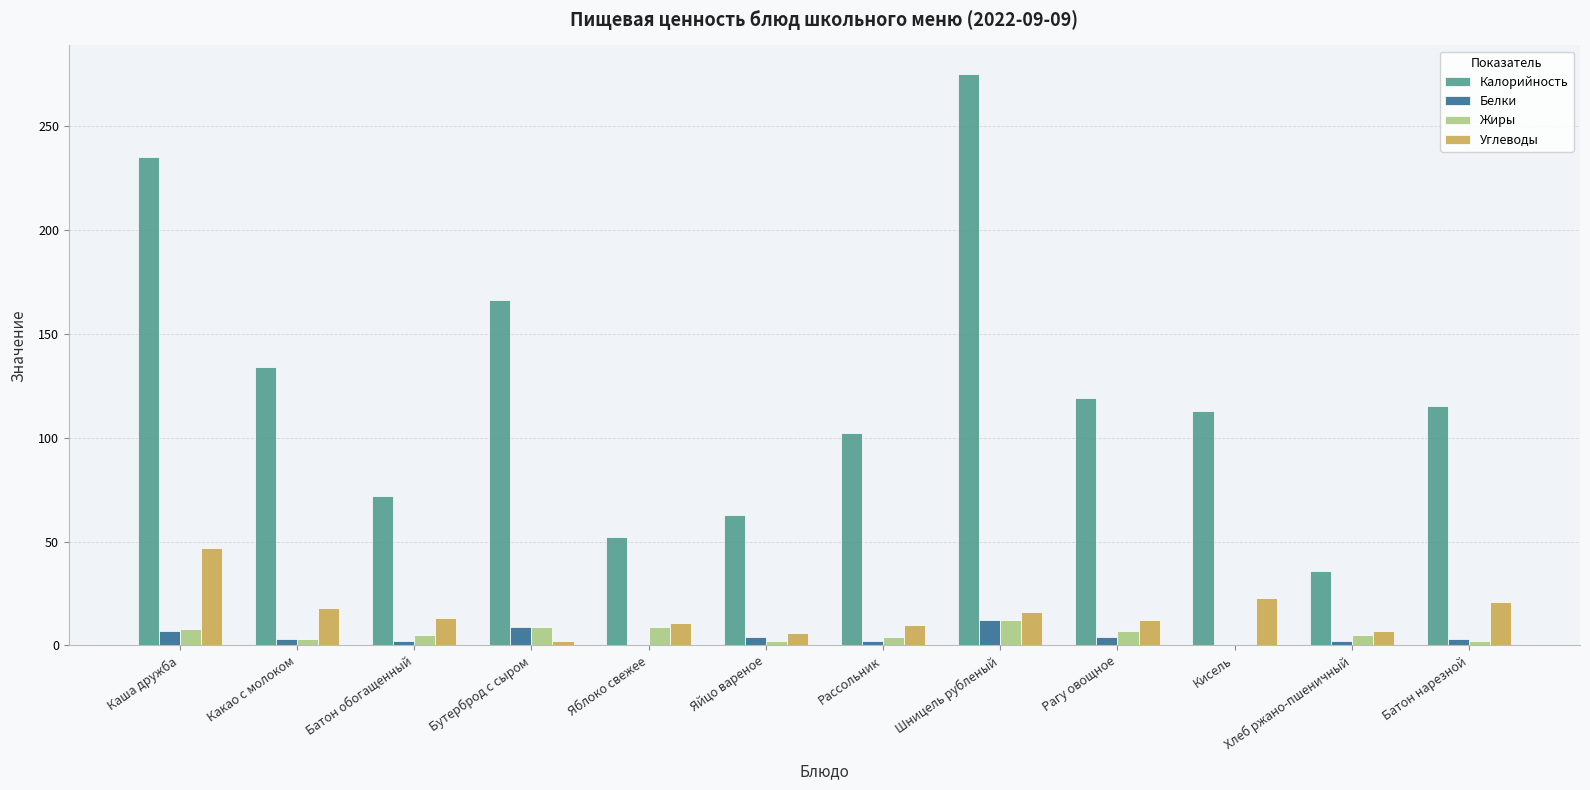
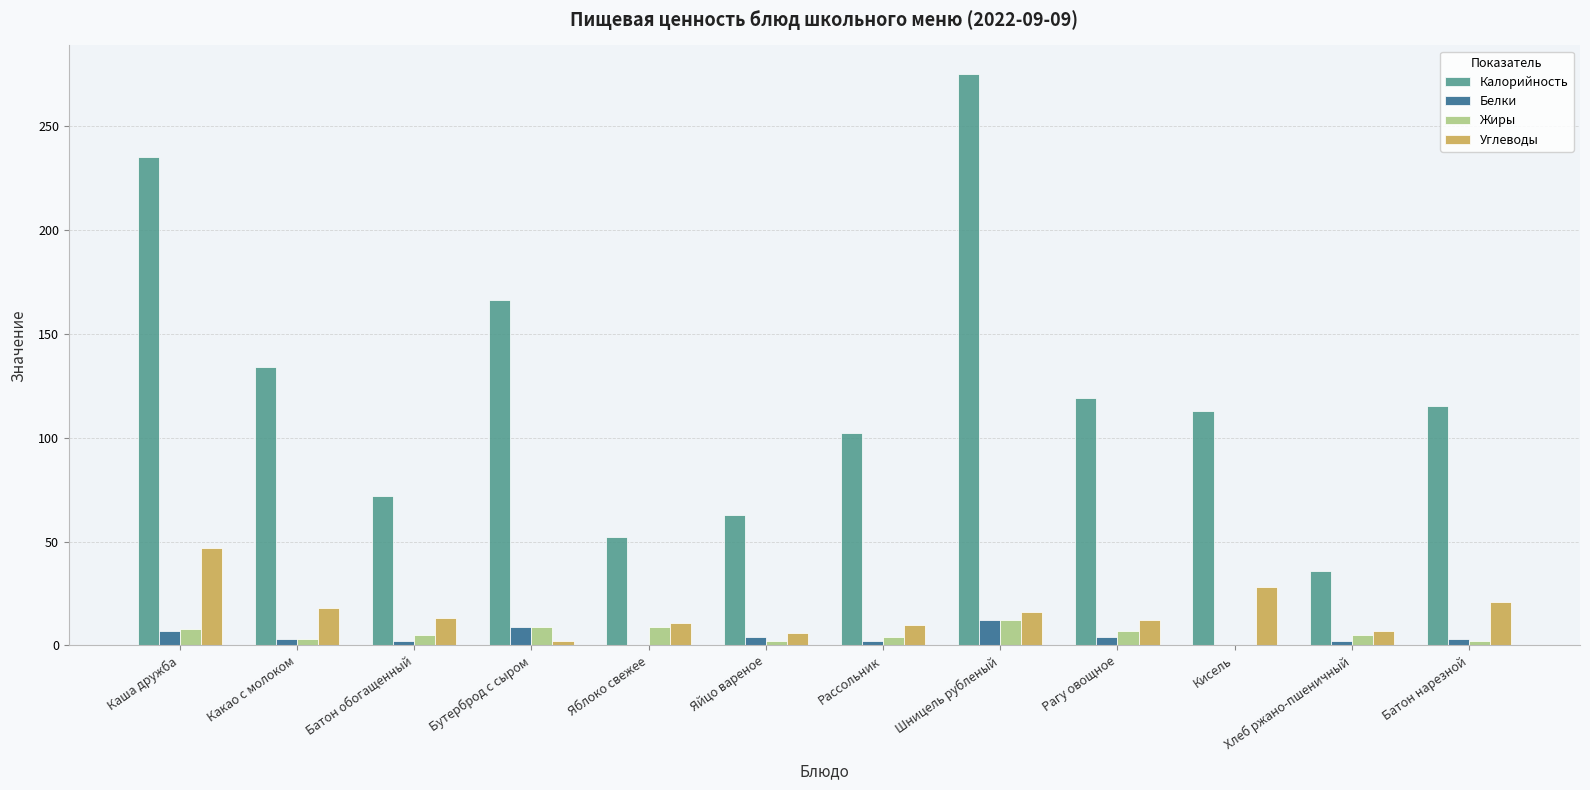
  {
    "Жиры": {
      "Каша дружба": 8,
      "Какао с молоком": 3,
      "Батон обогащенный": 5,
      "Бутерброд с сыром": 9,
      "Яблоко свежее": 9,
      "Яйцо вареное": 2,
      "Рассольник": 4,
      "Шницель рубленый": 12,
      "Рагу овощное": 7,
      "Кисель": 0,
      "Хлеб ржано-пшеничный": 5,
      "Батон нарезной": 2
    },
    "Углеводы": {
      "Каша дружба": 47,
      "Какао с молоком": 18,
      "Батон обогащенный": 13,
      "Бутерброд с сыром": 2,
      "Яблоко свежее": 11,
      "Яйцо вареное": 6,
      "Рассольник": 10,
      "Шницель рубленый": 16,
      "Рагу овощное": 12,
-     "Кисель": 23,
+     "Кисель": 28,
      "Хлеб ржано-пшеничный": 7,
      "Батон нарезной": 21
    }
  }
